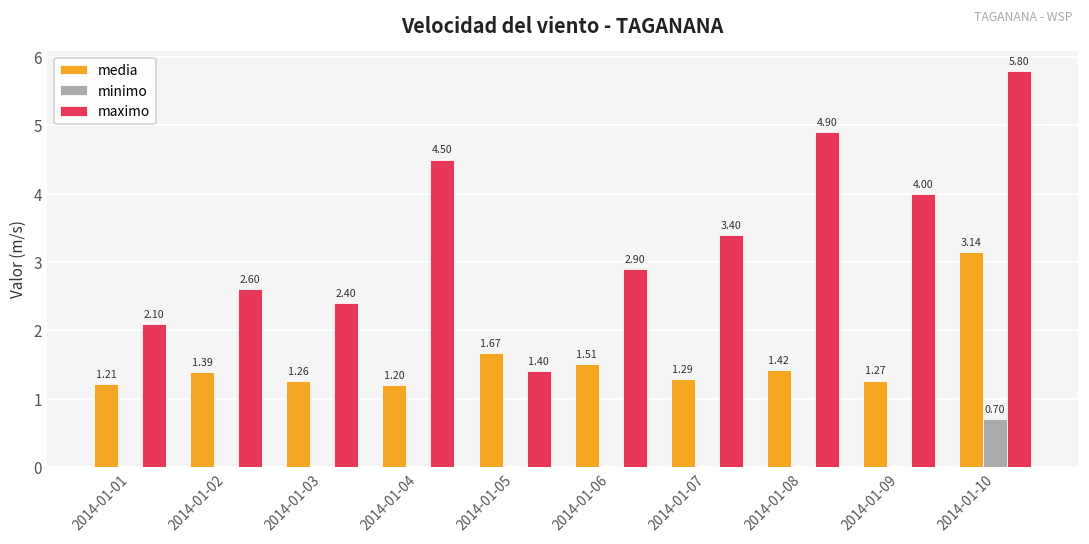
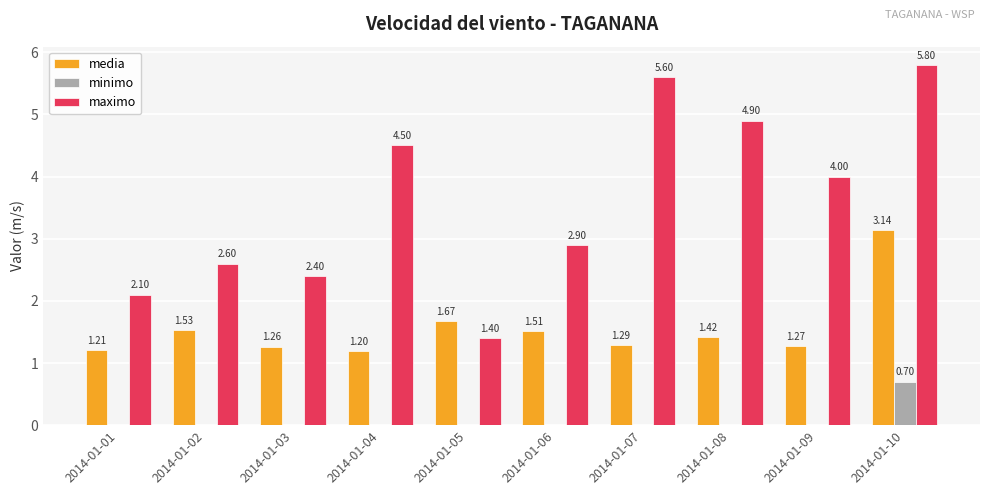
  {
    "media": {
      "2014-01-01": 1.21,
-     "2014-01-02": 1.39,
+     "2014-01-02": 1.53,
      "2014-01-03": 1.26,
      "2014-01-04": 1.20,
      "2014-01-05": 1.67,
      "2014-01-06": 1.51,
      "2014-01-07": 1.29,
      "2014-01-08": 1.42,
      "2014-01-09": 1.27,
      "2014-01-10": 3.14
    },
    "minimo": {
      "2014-01-10": 0.70
    },
    "maximo": {
      "2014-01-01": 2.10,
      "2014-01-02": 2.60,
      "2014-01-03": 2.40,
      "2014-01-04": 4.50,
      "2014-01-05": 1.40,
      "2014-01-06": 2.90,
-     "2014-01-07": 3.40,
+     "2014-01-07": 5.60,
      "2014-01-08": 4.90,
      "2014-01-09": 4.00,
      "2014-01-10": 5.80
    }
  }
